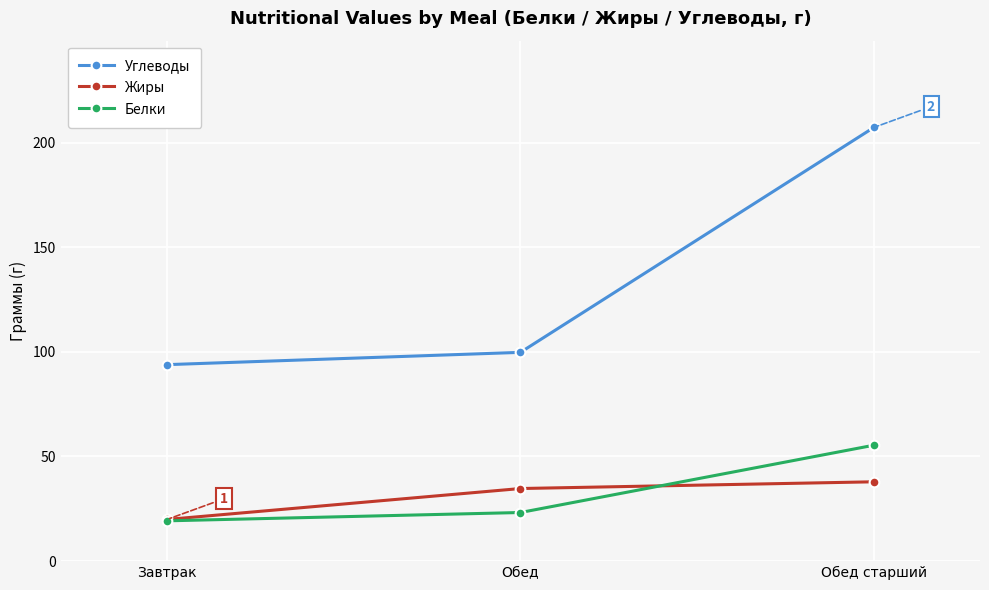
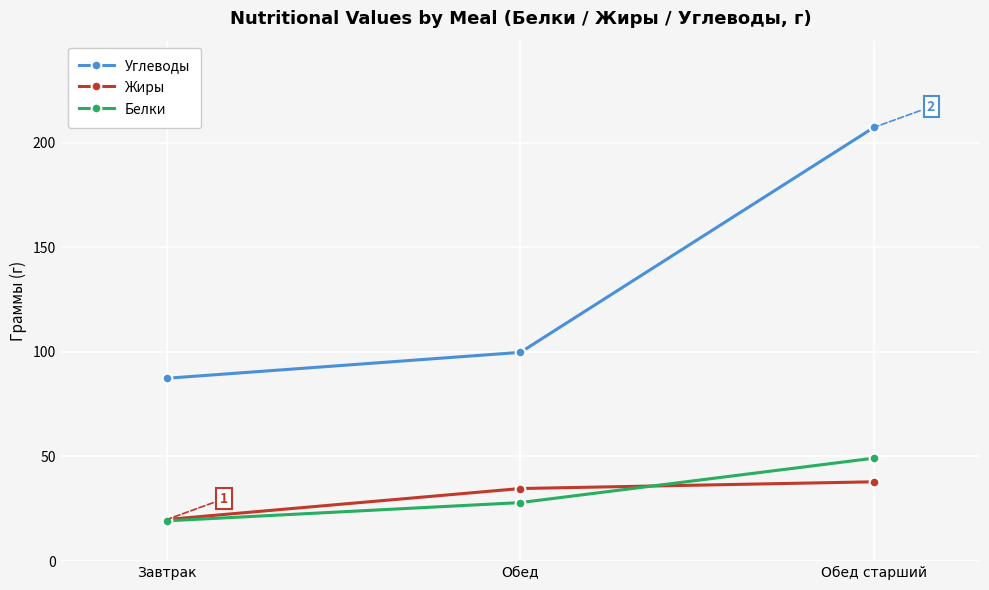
  {
    "Углеводы": {
-     "Завтрак": 94,
+     "Завтрак": 87,
      "Обед": 100
    },
    "Жиры": {
      "Обед": 35,
      "Обед старший": 38
    },
    "Белки": {
-     "Обед": 23,
-     "Обед старший": 55
+     "Обед": 28,
+     "Обед старший": 49
    }
  }
